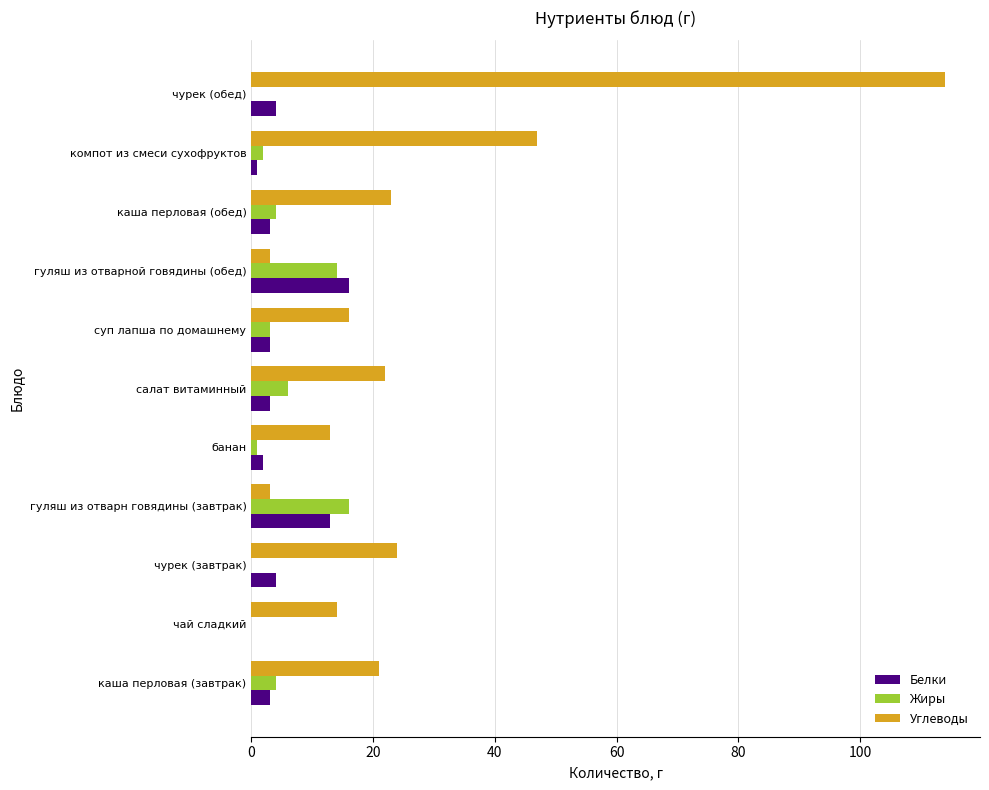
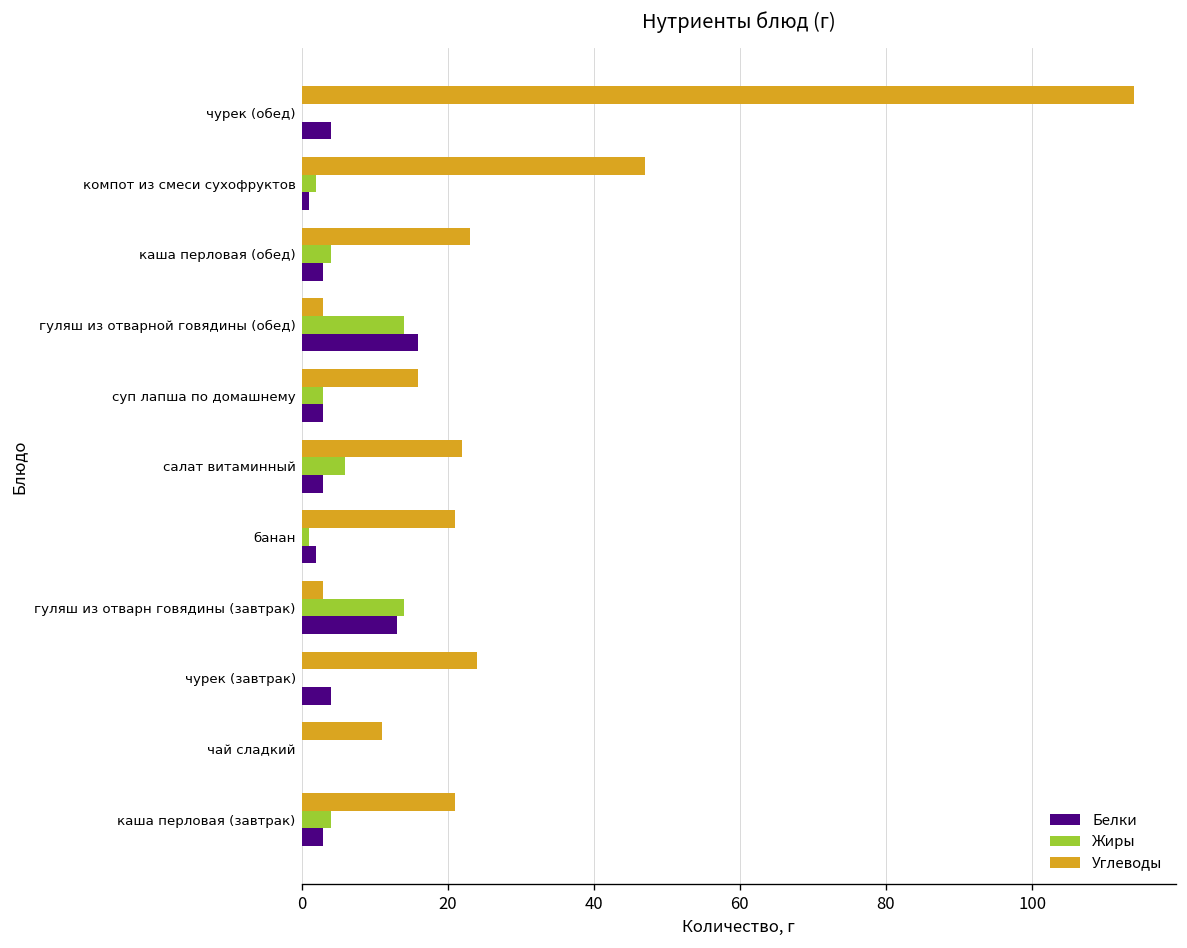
  {
    "Белки": {
      "чурек (обед)": 4,
      "компот из смеси сухофруктов": 1,
      "каша перловая (обед)": 3,
      "гуляш из отварной говядины (обед)": 16,
      "суп лапша по домашнему": 3,
      "салат витаминный": 3,
      "банан": 2,
      "гуляш из отварн говядины (завтрак)": 13,
      "чурек (завтрак)": 4,
      "чай сладкий": 0,
      "каша перловая (завтрак)": 3
    },
    "Жиры": {
      "чурек (обед)": 0,
      "компот из смеси сухофруктов": 2,
      "каша перловая (обед)": 4,
      "гуляш из отварной говядины (обед)": 14,
      "суп лапша по домашнему": 3,
      "салат витаминный": 6,
      "банан": 1,
-     "гуляш из отварн говядины (завтрак)": 16,
+     "гуляш из отварн говядины (завтрак)": 14,
      "чурек (завтрак)": 0,
      "чай сладкий": 0,
      "каша перловая (завтрак)": 4
    },
    "Углеводы": {
      "чурек (обед)": 114,
      "компот из смеси сухофруктов": 47,
      "каша перловая (обед)": 23,
      "гуляш из отварной говядины (обед)": 3,
      "суп лапша по домашнему": 16,
      "салат витаминный": 22,
-     "банан": 13,
+     "банан": 21,
      "гуляш из отварн говядины (завтрак)": 3,
      "чурек (завтрак)": 24,
-     "чай сладкий": 14,
+     "чай сладкий": 11,
      "каша перловая (завтрак)": 21
    }
  }
